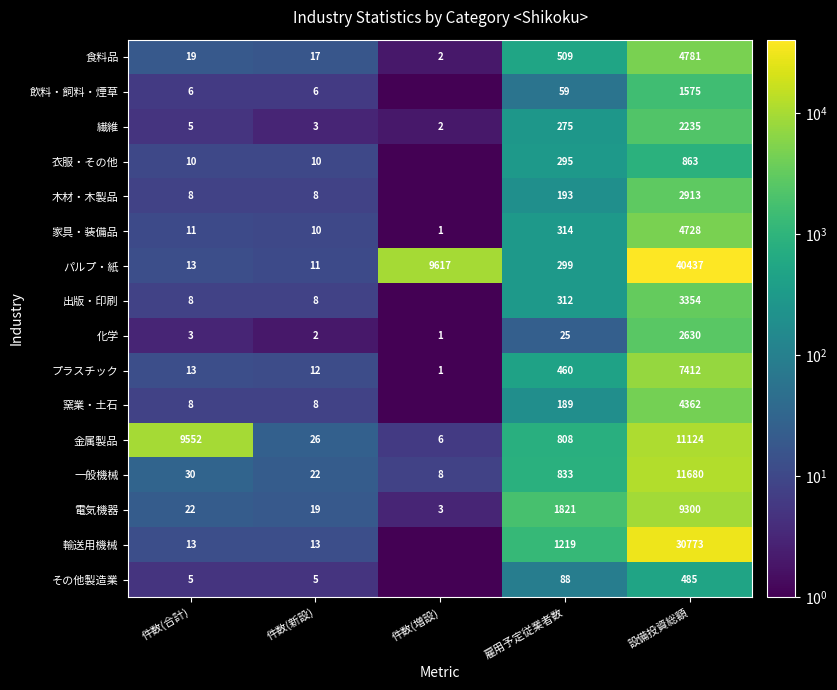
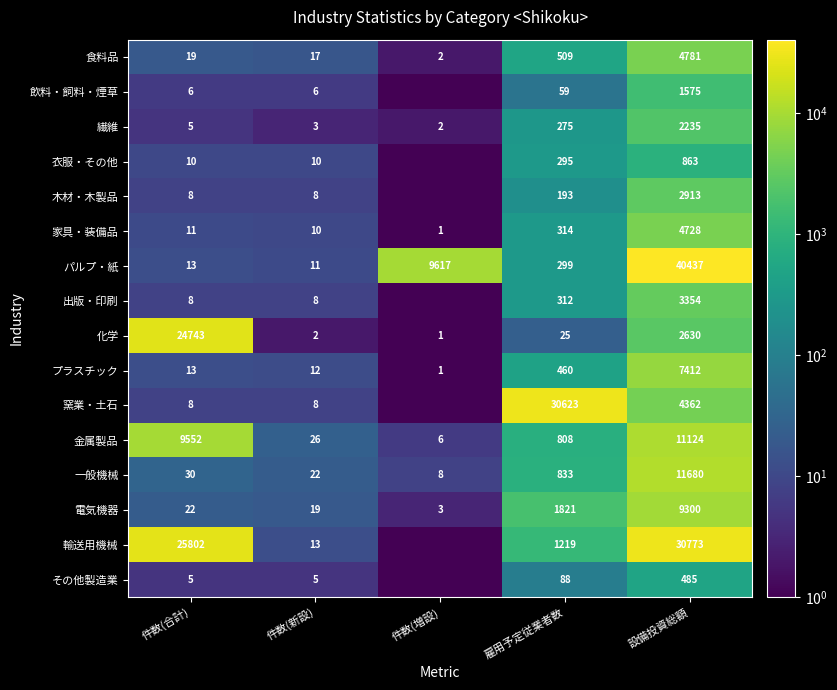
  {
    "食料品": {
      "件数(合計)": 19,
      "件数(新設)": 17,
      "件数(増設)": 2,
      "雇用予定従業者数": 509,
      "設備投資総額": 4781
    },
    "飲料・飼料・煙草": {
      "件数(合計)": 6,
      "件数(新設)": 6,
      "雇用予定従業者数": 59,
      "設備投資総額": 1575
    },
    "繊維": {
      "件数(合計)": 5,
      "件数(新設)": 3,
      "件数(増設)": 2,
      "雇用予定従業者数": 275,
      "設備投資総額": 2235
    },
    "衣服・その他": {
      "件数(合計)": 10,
      "件数(新設)": 10,
      "雇用予定従業者数": 295,
      "設備投資総額": 863
    },
    "木材・木製品": {
      "件数(合計)": 8,
      "件数(新設)": 8,
      "雇用予定従業者数": 193,
      "設備投資総額": 2913
    },
    "家具・装備品": {
      "件数(合計)": 11,
      "件数(新設)": 10,
      "件数(増設)": 1,
      "雇用予定従業者数": 314,
      "設備投資総額": 4728
    },
    "パルプ・紙": {
      "件数(合計)": 13,
      "件数(新設)": 11,
      "件数(増設)": 9617,
      "雇用予定従業者数": 299,
      "設備投資総額": 40437
    },
    "出版・印刷": {
      "件数(合計)": 8,
      "件数(新設)": 8,
      "雇用予定従業者数": 312,
      "設備投資総額": 3354
    },
    "化学": {
-     "件数(合計)": 3,
+     "件数(合計)": 24743,
      "件数(新設)": 2,
      "件数(増設)": 1,
      "雇用予定従業者数": 25,
      "設備投資総額": 2630
    },
    "プラスチック": {
      "件数(合計)": 13,
      "件数(新設)": 12,
      "件数(増設)": 1,
      "雇用予定従業者数": 460,
      "設備投資総額": 7412
    },
    "窯業・土石": {
      "件数(合計)": 8,
      "件数(新設)": 8,
-     "雇用予定従業者数": 189,
+     "雇用予定従業者数": 30623,
      "設備投資総額": 4362
    },
    "金属製品": {
      "件数(合計)": 9552,
      "件数(新設)": 26,
      "件数(増設)": 6,
      "雇用予定従業者数": 808,
      "設備投資総額": 11124
    },
    "一般機械": {
      "件数(合計)": 30,
      "件数(新設)": 22,
      "件数(増設)": 8,
      "雇用予定従業者数": 833,
      "設備投資総額": 11680
    },
    "電気機器": {
      "件数(合計)": 22,
      "件数(新設)": 19,
      "件数(増設)": 3,
      "雇用予定従業者数": 1821,
      "設備投資総額": 9300
    },
    "輸送用機械": {
-     "件数(合計)": 13,
+     "件数(合計)": 25802,
      "件数(新設)": 13,
      "雇用予定従業者数": 1219,
      "設備投資総額": 30773
    },
    "その他製造業": {
      "件数(合計)": 5,
      "件数(新設)": 5,
      "雇用予定従業者数": 88,
      "設備投資総額": 485
    }
  }
